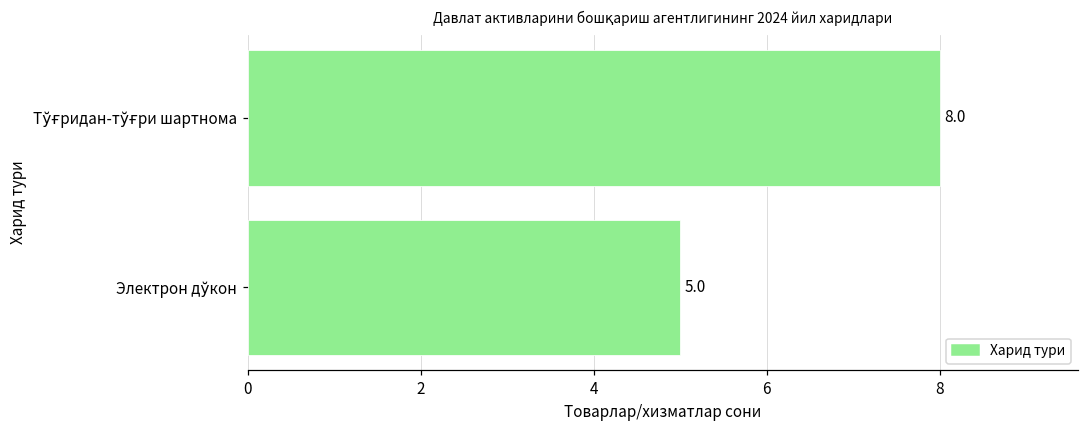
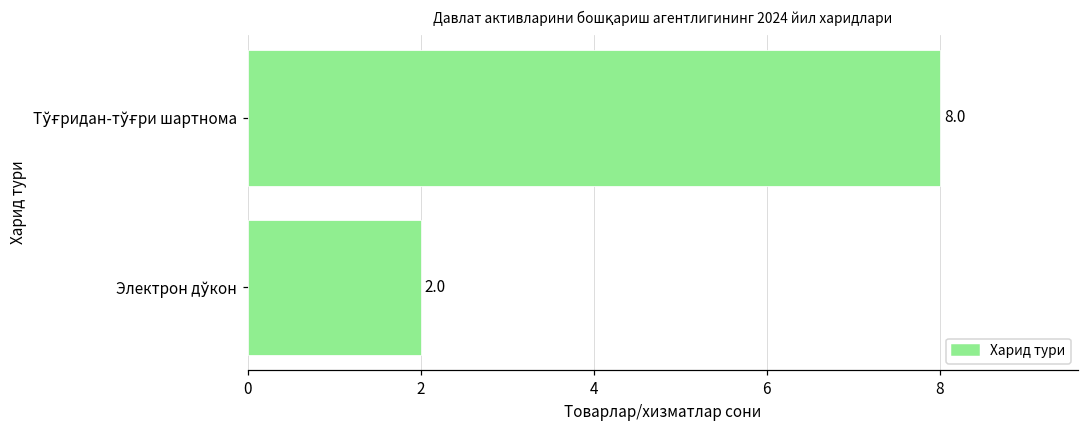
  {
    "Тўғридан-тўғри шартнома": 8.0,
-   "Электрон дўкон": 5.0
+   "Электрон дўкон": 2.0
  }
